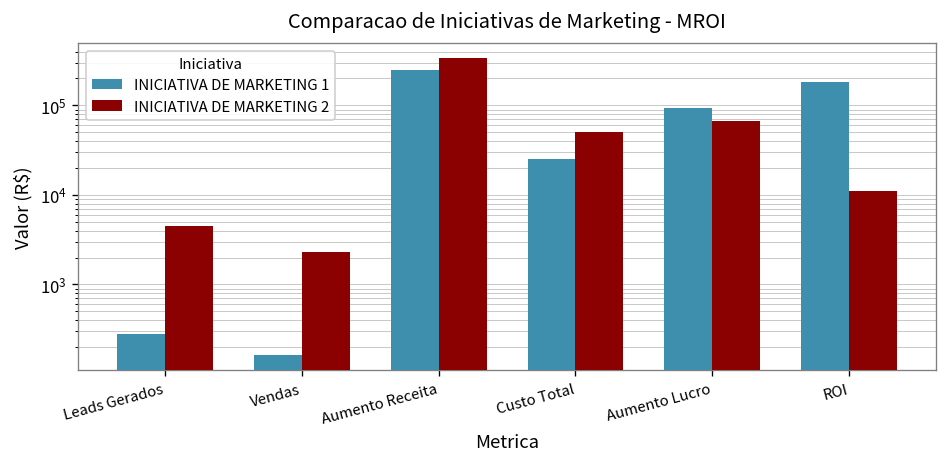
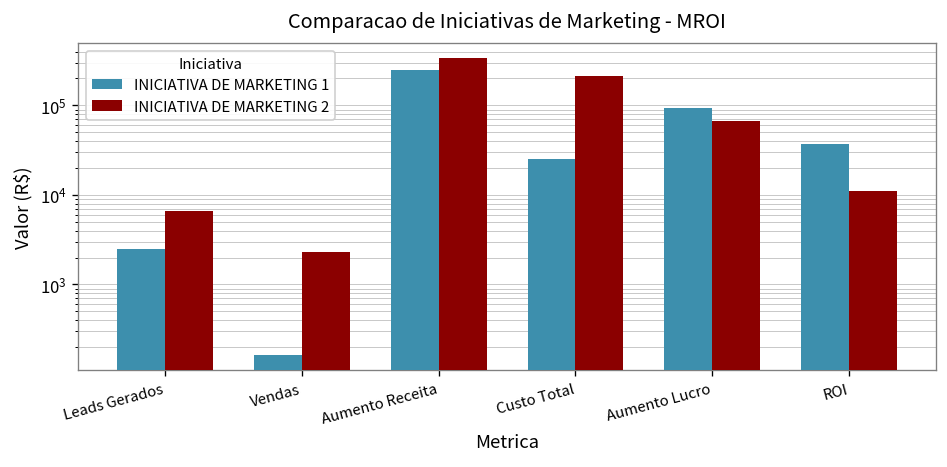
  {
    "INICIATIVA DE MARKETING 1": {
-     "Leads Gerados": 280,
+     "Leads Gerados": 2500,
      "Vendas": 160,
      "Aumento Receita": 250000,
      "Custo Total": 25000,
      "Aumento Lucro": 90000,
-     "ROI": 180000
+     "ROI": 40000
    },
    "INICIATIVA DE MARKETING 2": {
-     "Leads Gerados": 5000,
+     "Leads Gerados": 7000,
      "Vendas": 2300,
      "Aumento Receita": 300000,
-     "Custo Total": 50000,
+     "Custo Total": 210000,
      "Aumento Lucro": 70000,
      "ROI": 11000
    }
  }
